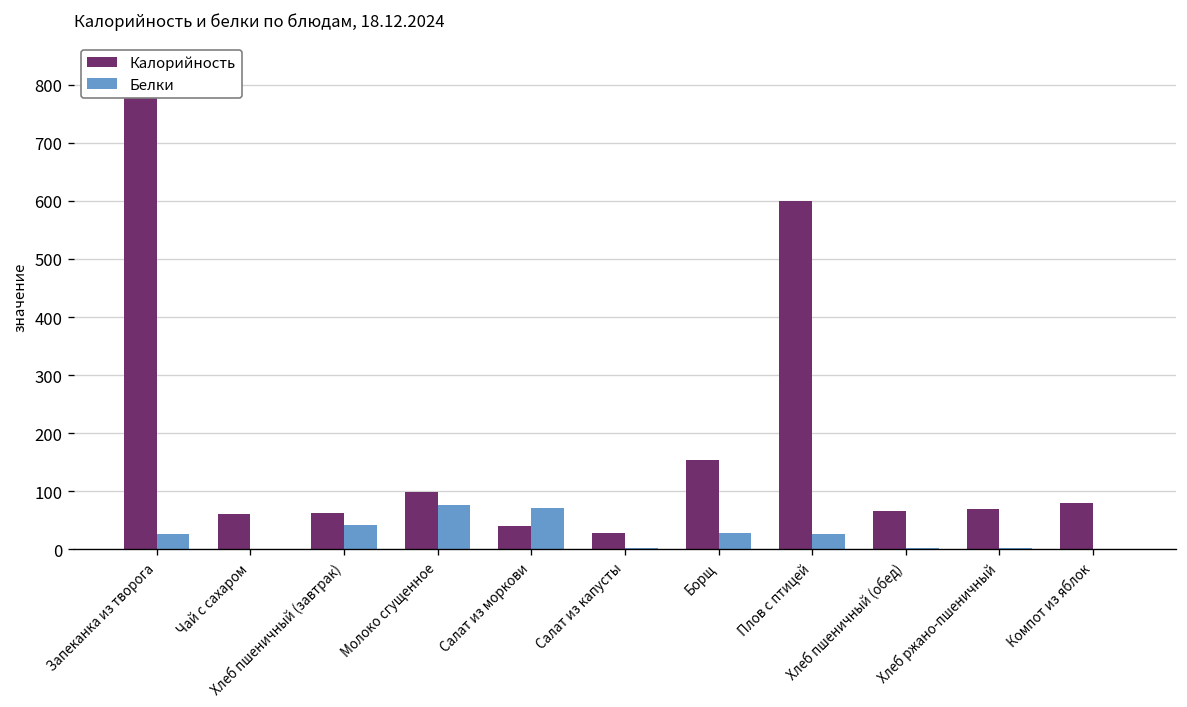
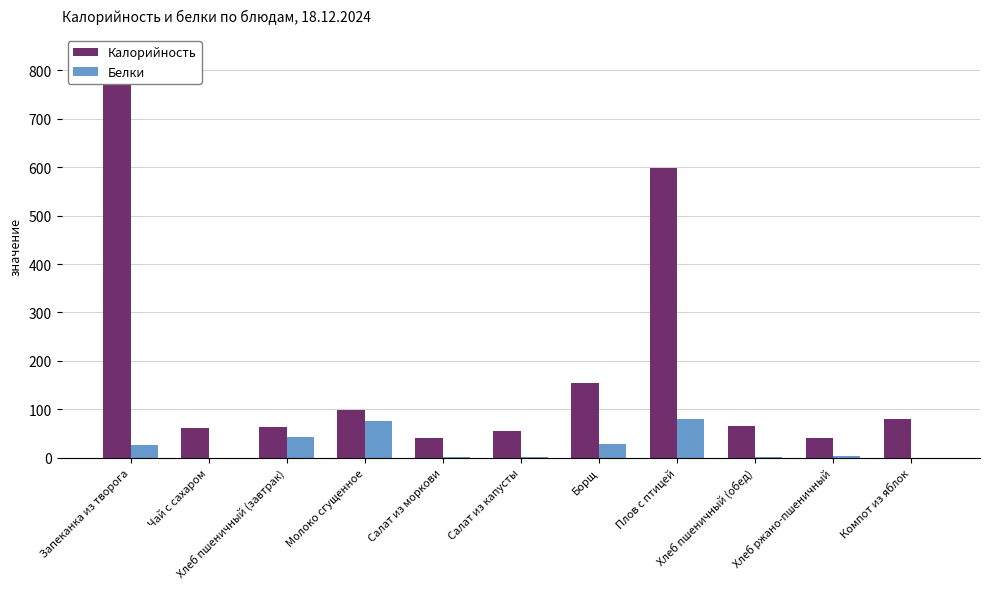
  {
    "Калорийность": {
      "Чай с сахаром": 60,
      "Хлеб пшеничный (завтрак)": 60,
      "Молоко сгущенное": 100,
      "Салат из моркови": 40,
-     "Салат из капусты": 30,
+     "Салат из капусты": 60,
      "Борщ": 150,
      "Плов с птицей": 600,
      "Хлеб пшеничный (обед)": 70,
-     "Хлеб ржано-пшеничный": 70,
+     "Хлеб ржано-пшеничный": 40,
      "Компот из яблок": 80
    },
    "Белки": {
      "Запеканка из творога": 30,
      "Хлеб пшеничный (завтрак)": 40,
      "Молоко сгущенное": 80,
-     "Салат из моркови": 70,
+     "Салат из моркови": 0,
      "Борщ": 30,
-     "Плов с птицей": 30
+     "Плов с птицей": 80
    }
  }
